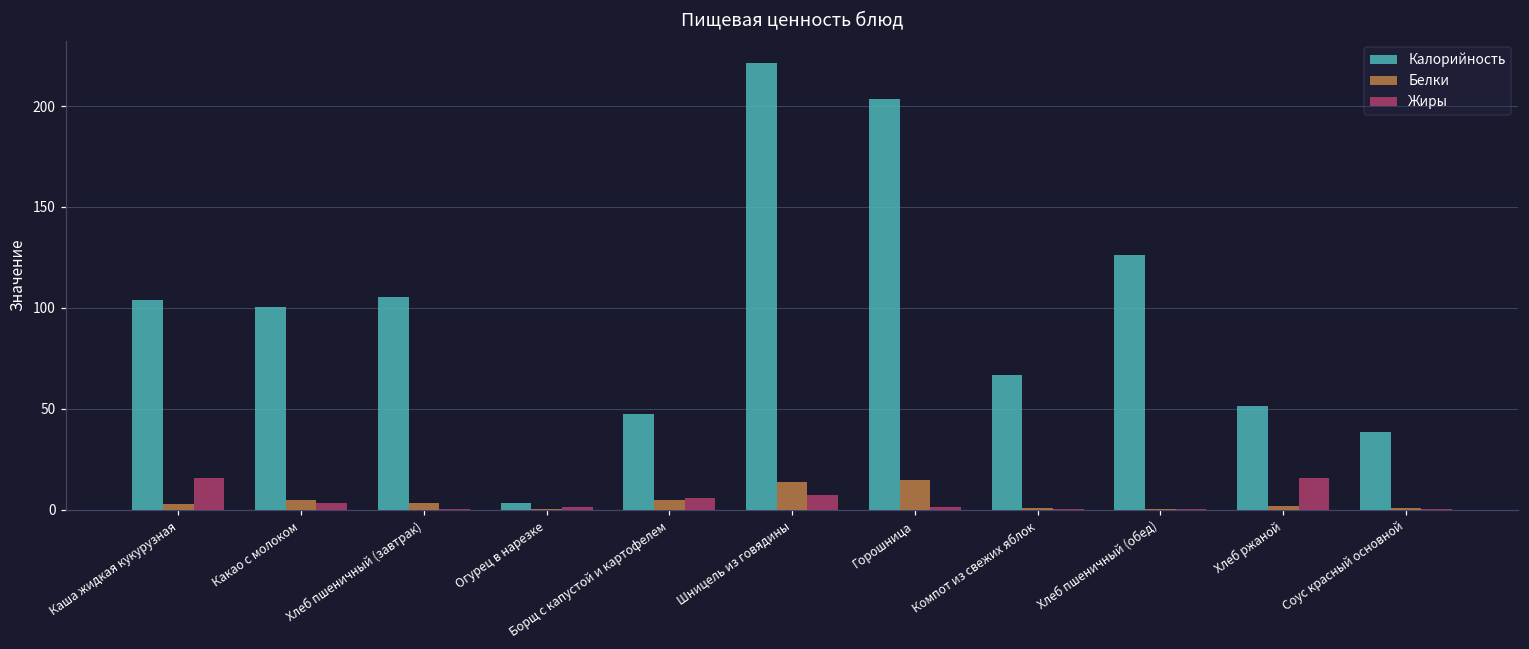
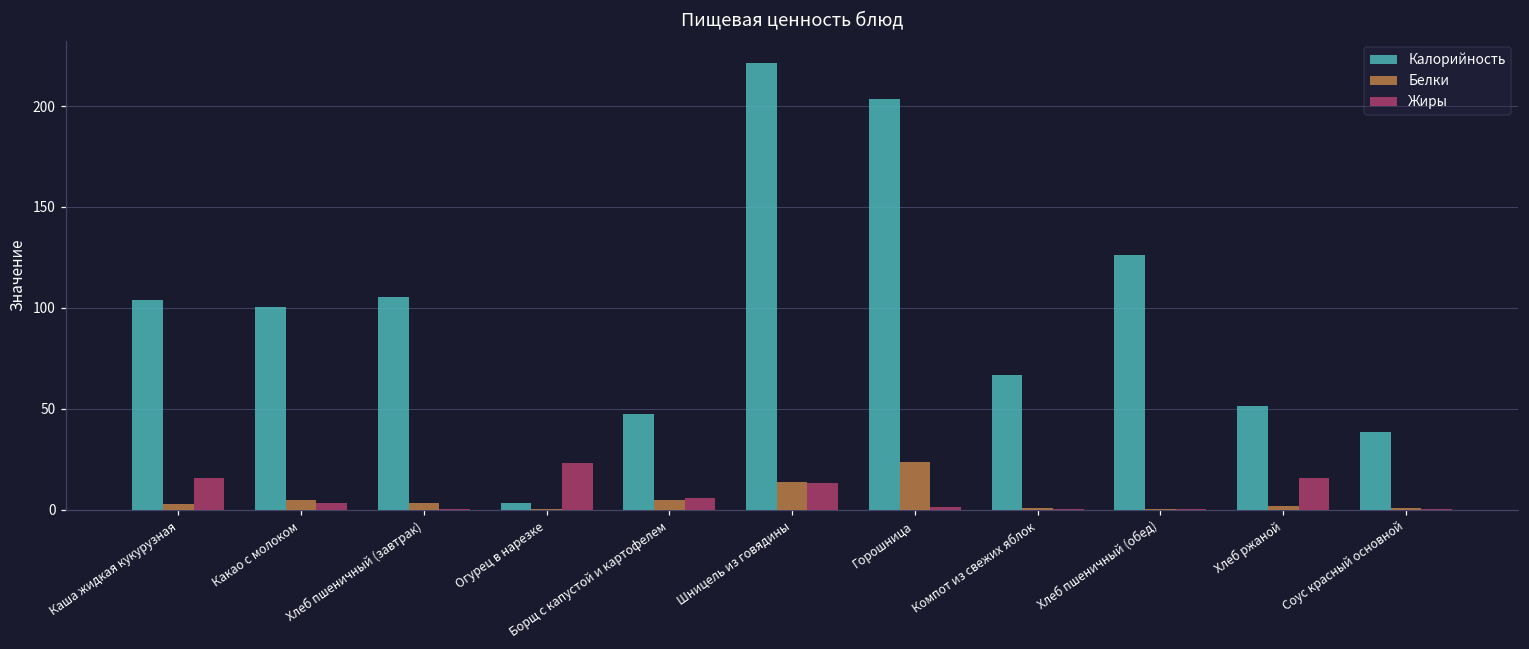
  {
    "Калорийность": {
      "Каша жидкая кукурузная": 104,
      "Какао с молоком": 100,
      "Хлеб пшеничный (завтрак)": 106,
      "Огурец в нарезке": 3,
      "Борщ с капустой и картофелем": 47,
      "Шницель из говядины": 221,
      "Горошница": 204,
      "Компот из свежих яблок": 67,
      "Хлеб пшеничный (обед)": 126,
      "Хлеб ржаной": 51,
      "Соус красный основной": 39
    },
    "Белки": {
      "Каша жидкая кукурузная": 3,
      "Какао с молоком": 5,
      "Хлеб пшеничный (завтрак)": 3,
      "Борщ с капустой и картофелем": 5,
      "Шницель из говядины": 14,
-     "Горошница": 15,
+     "Горошница": 24,
      "Хлеб ржаной": 2
    },
    "Жиры": {
      "Каша жидкая кукурузная": 16,
      "Какао с молоком": 4,
-     "Огурец в нарезке": 2,
+     "Огурец в нарезке": 23,
      "Борщ с капустой и картофелем": 6,
-     "Шницель из говядины": 7,
+     "Шницель из говядины": 13,
      "Хлеб ржаной": 16
    }
  }
